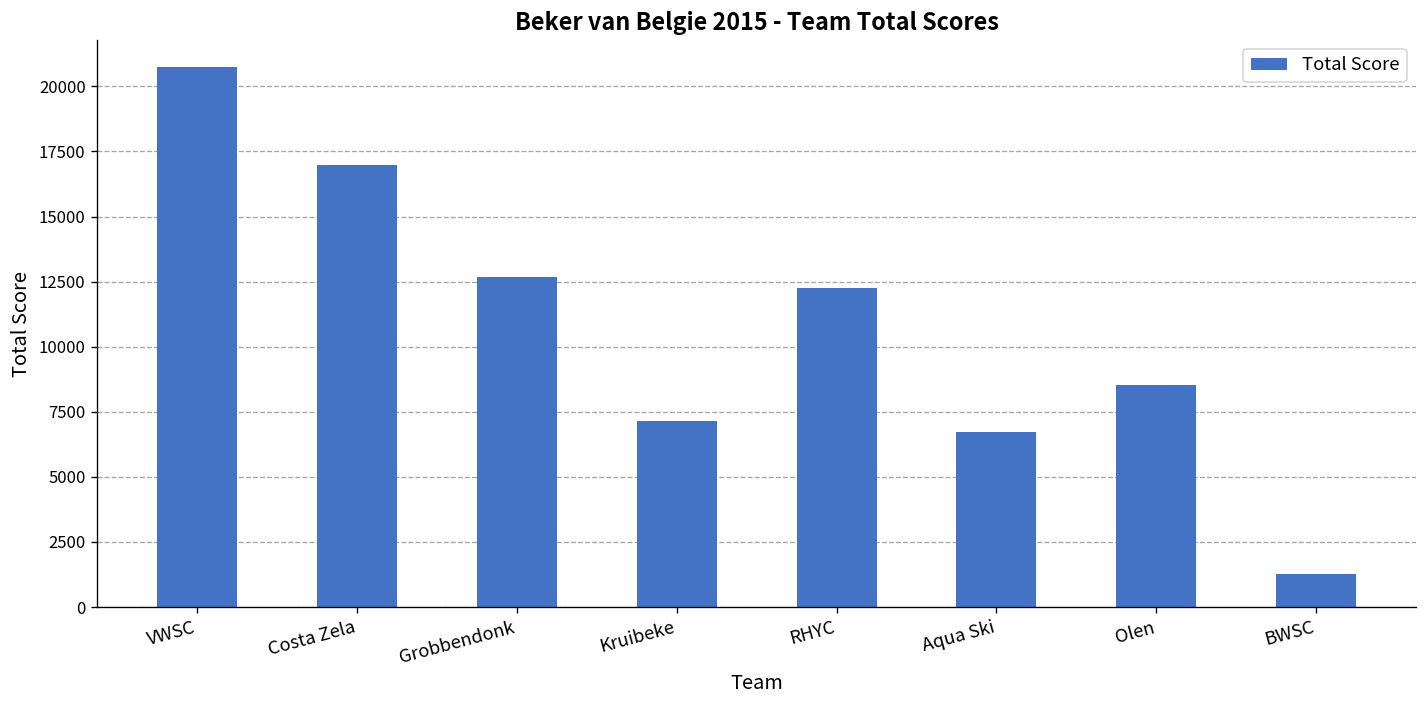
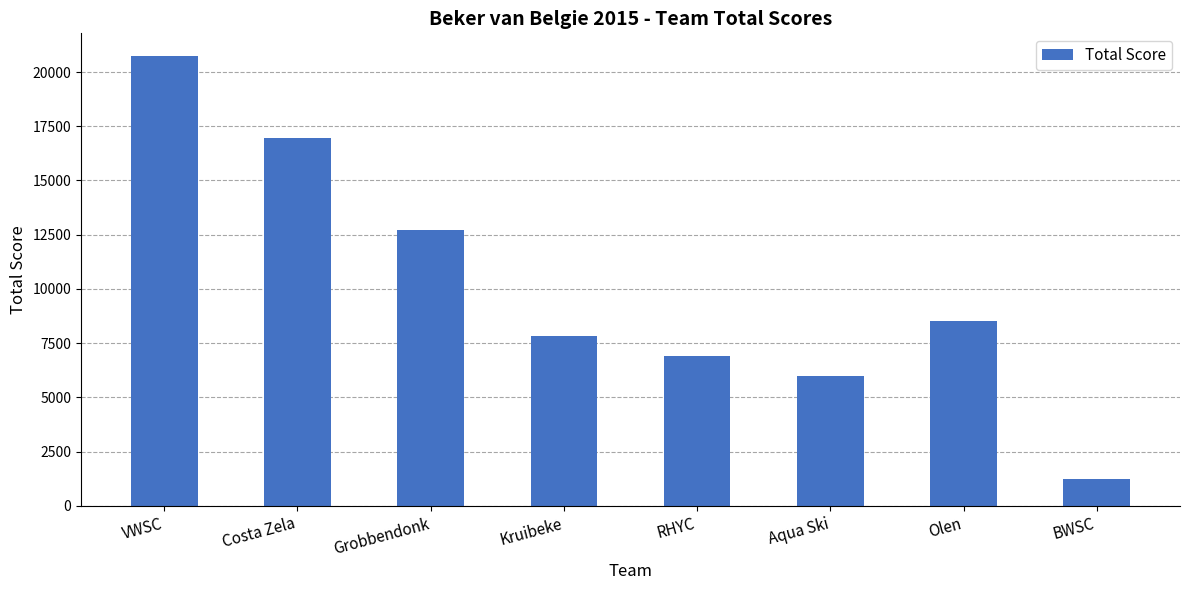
  {
    "VWSC": 20700,
    "Costa Zela": 17000,
    "Grobbendonk": 12700,
-   "Kruibeke": 7200,
-   "RHYC": 12200,
-   "Aqua Ski": 6700,
+   "Kruibeke": 7800,
+   "RHYC": 6900,
+   "Aqua Ski": 6000,
    "Olen": 8500,
    "BWSC": 1300
  }
